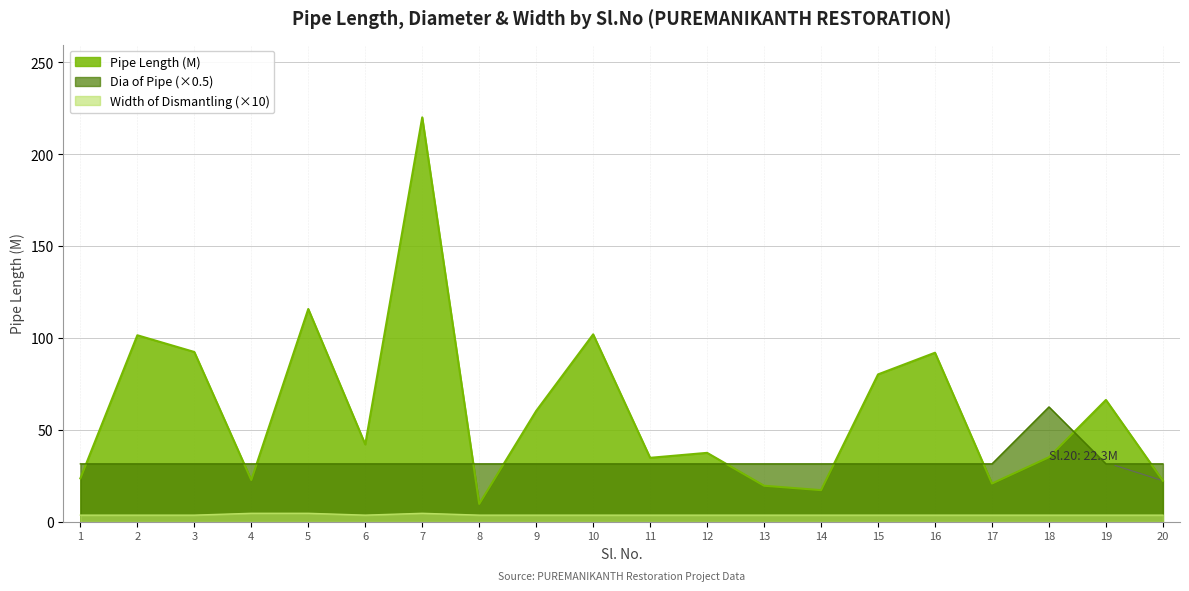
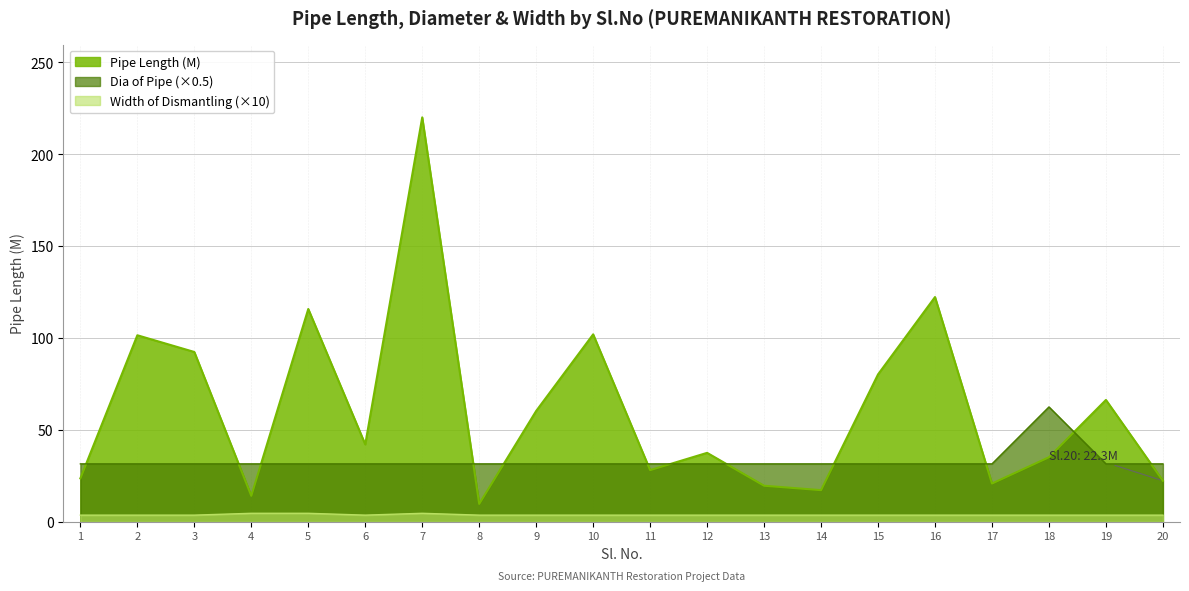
  {
    "Pipe Length (M)": {
      "1": 24,
      "2": 102,
      "3": 92,
-     "4": 23,
+     "4": 14,
      "5": 116,
      "6": 42,
      "7": 220,
      "8": 10,
      "9": 60,
      "10": 102,
-     "11": 35,
+     "11": 28,
      "12": 38,
      "13": 20,
      "14": 17,
      "15": 80,
-     "16": 92,
+     "16": 122,
      "17": 21,
      "19": 66,
      "20": 22
    },
    "Dia of Pipe (×0.5)": {
      "1": 32,
      "2": 32,
      "3": 32,
      "4": 32,
      "5": 32,
      "6": 32,
      "7": 32,
      "8": 32,
      "9": 32,
      "10": 32,
      "11": 32,
      "12": 32,
      "13": 32,
      "14": 32,
      "15": 32,
      "16": 32,
      "17": 32,
      "18": 63,
      "20": 32
    },
    "Width of Dismantling (×10)": {
      "1": 4,
      "2": 4,
      "3": 4,
      "4": 5,
      "5": 5,
      "6": 4,
      "7": 5,
      "8": 4,
      "9": 4,
      "10": 4,
      "11": 4,
      "12": 4,
      "13": 4,
      "14": 4,
      "15": 4,
      "16": 4,
      "17": 4,
      "18": 4,
      "19": 4,
      "20": 4
    }
  }
